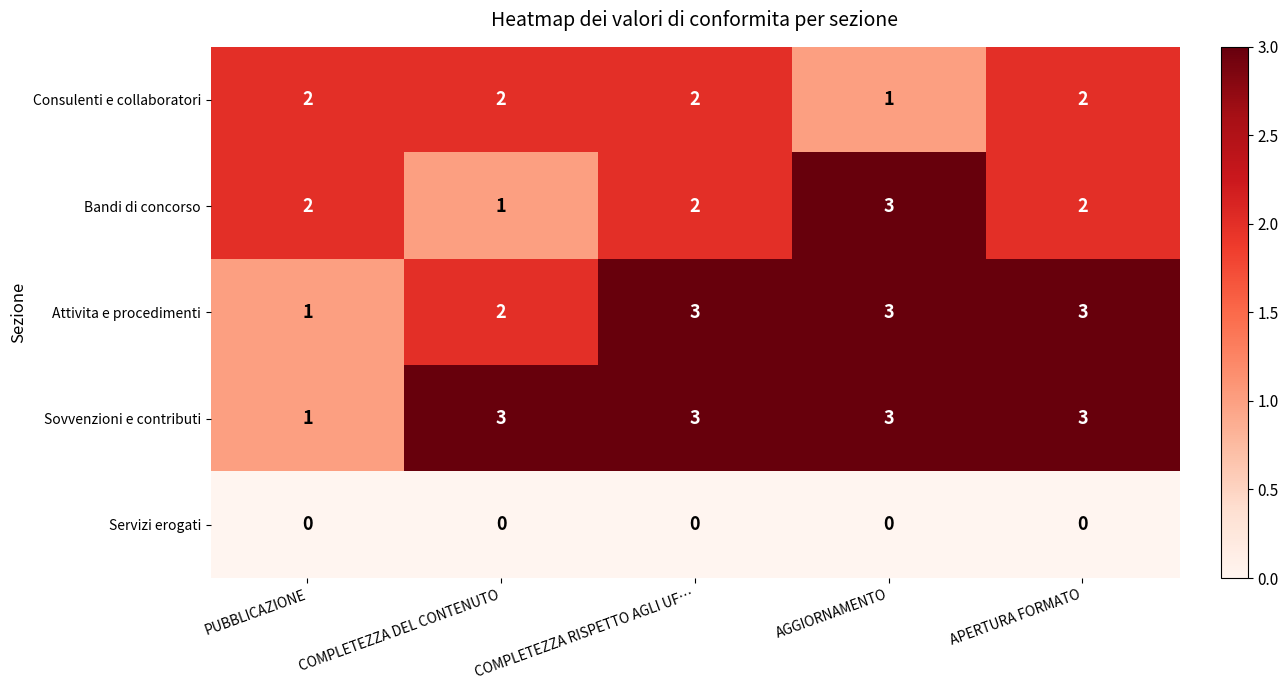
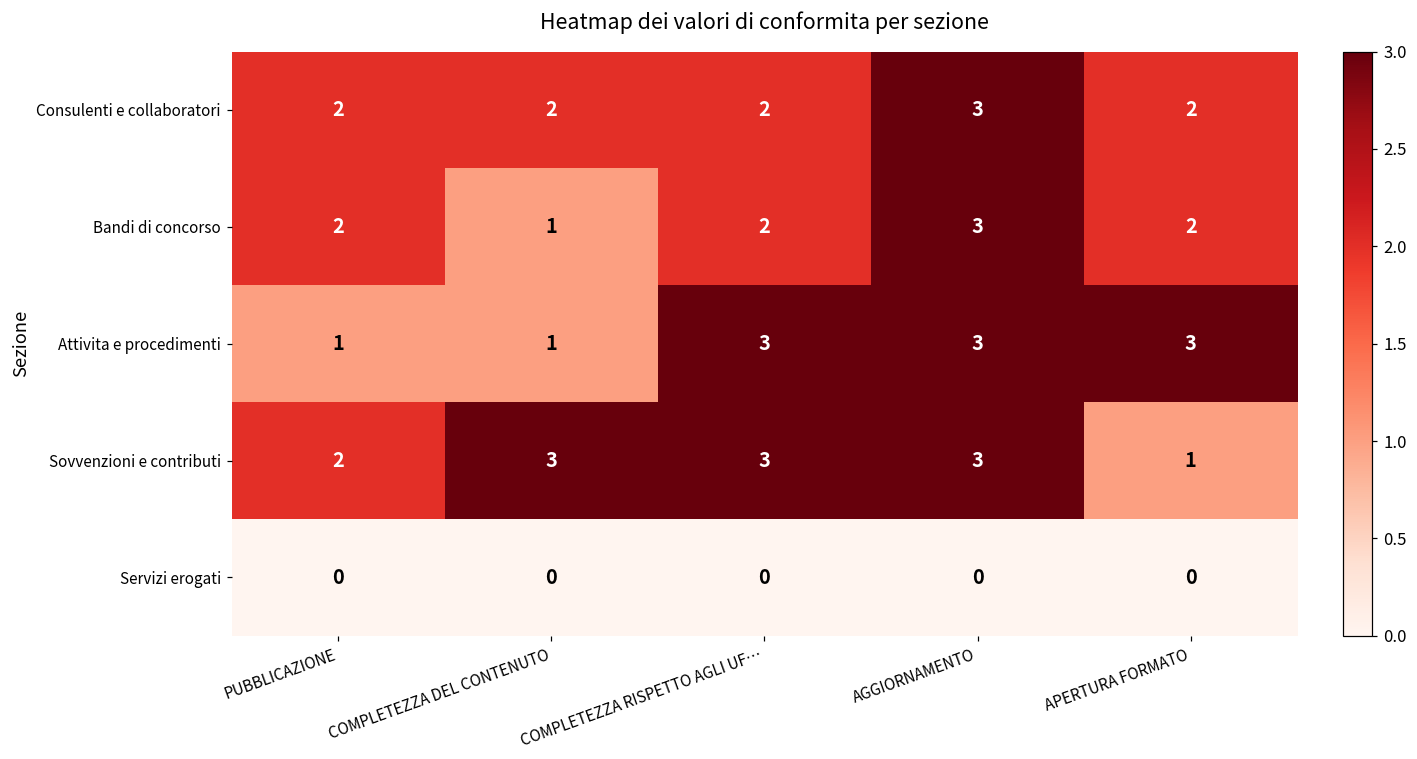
  {
    "Consulenti e collaboratori": {
      "PUBBLICAZIONE": 2,
      "COMPLETEZZA DEL CONTENUTO": 2,
      "COMPLETEZZA RISPETTO AGLI UF…": 2,
-     "AGGIORNAMENTO": 1,
+     "AGGIORNAMENTO": 3,
      "APERTURA FORMATO": 2
    },
    "Bandi di concorso": {
      "PUBBLICAZIONE": 2,
      "COMPLETEZZA DEL CONTENUTO": 1,
      "COMPLETEZZA RISPETTO AGLI UF…": 2,
      "AGGIORNAMENTO": 3,
      "APERTURA FORMATO": 2
    },
    "Attivita e procedimenti": {
      "PUBBLICAZIONE": 1,
-     "COMPLETEZZA DEL CONTENUTO": 2,
+     "COMPLETEZZA DEL CONTENUTO": 1,
      "COMPLETEZZA RISPETTO AGLI UF…": 3,
      "AGGIORNAMENTO": 3,
      "APERTURA FORMATO": 3
    },
    "Sovvenzioni e contributi": {
-     "PUBBLICAZIONE": 1,
+     "PUBBLICAZIONE": 2,
      "COMPLETEZZA DEL CONTENUTO": 3,
      "COMPLETEZZA RISPETTO AGLI UF…": 3,
      "AGGIORNAMENTO": 3,
-     "APERTURA FORMATO": 3
+     "APERTURA FORMATO": 1
    },
    "Servizi erogati": {
      "PUBBLICAZIONE": 0,
      "COMPLETEZZA DEL CONTENUTO": 0,
      "COMPLETEZZA RISPETTO AGLI UF…": 0,
      "AGGIORNAMENTO": 0,
      "APERTURA FORMATO": 0
    }
  }
